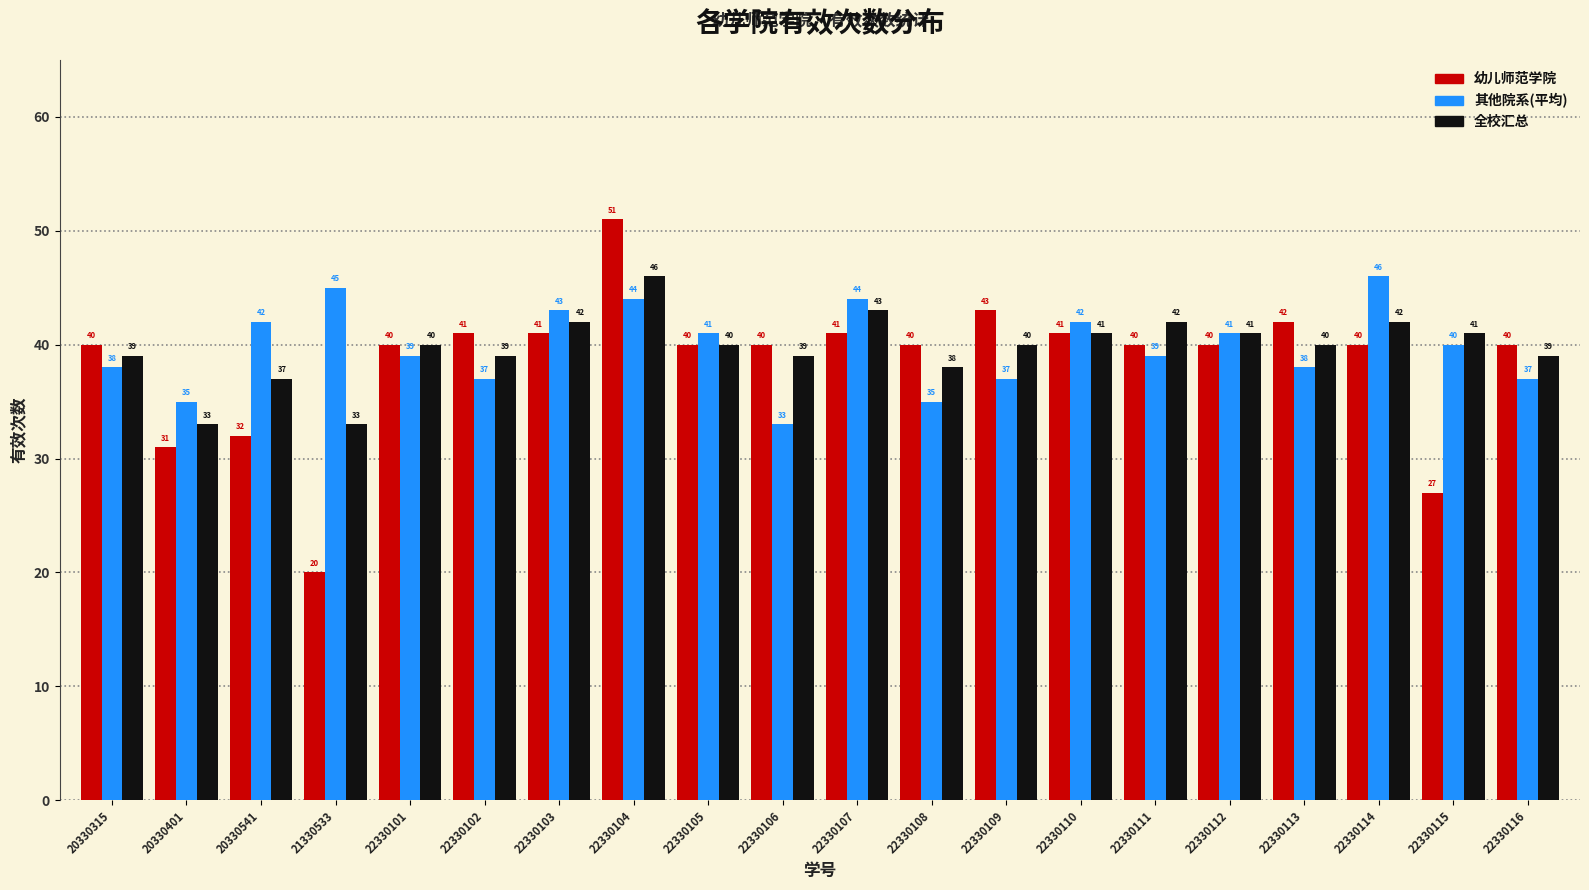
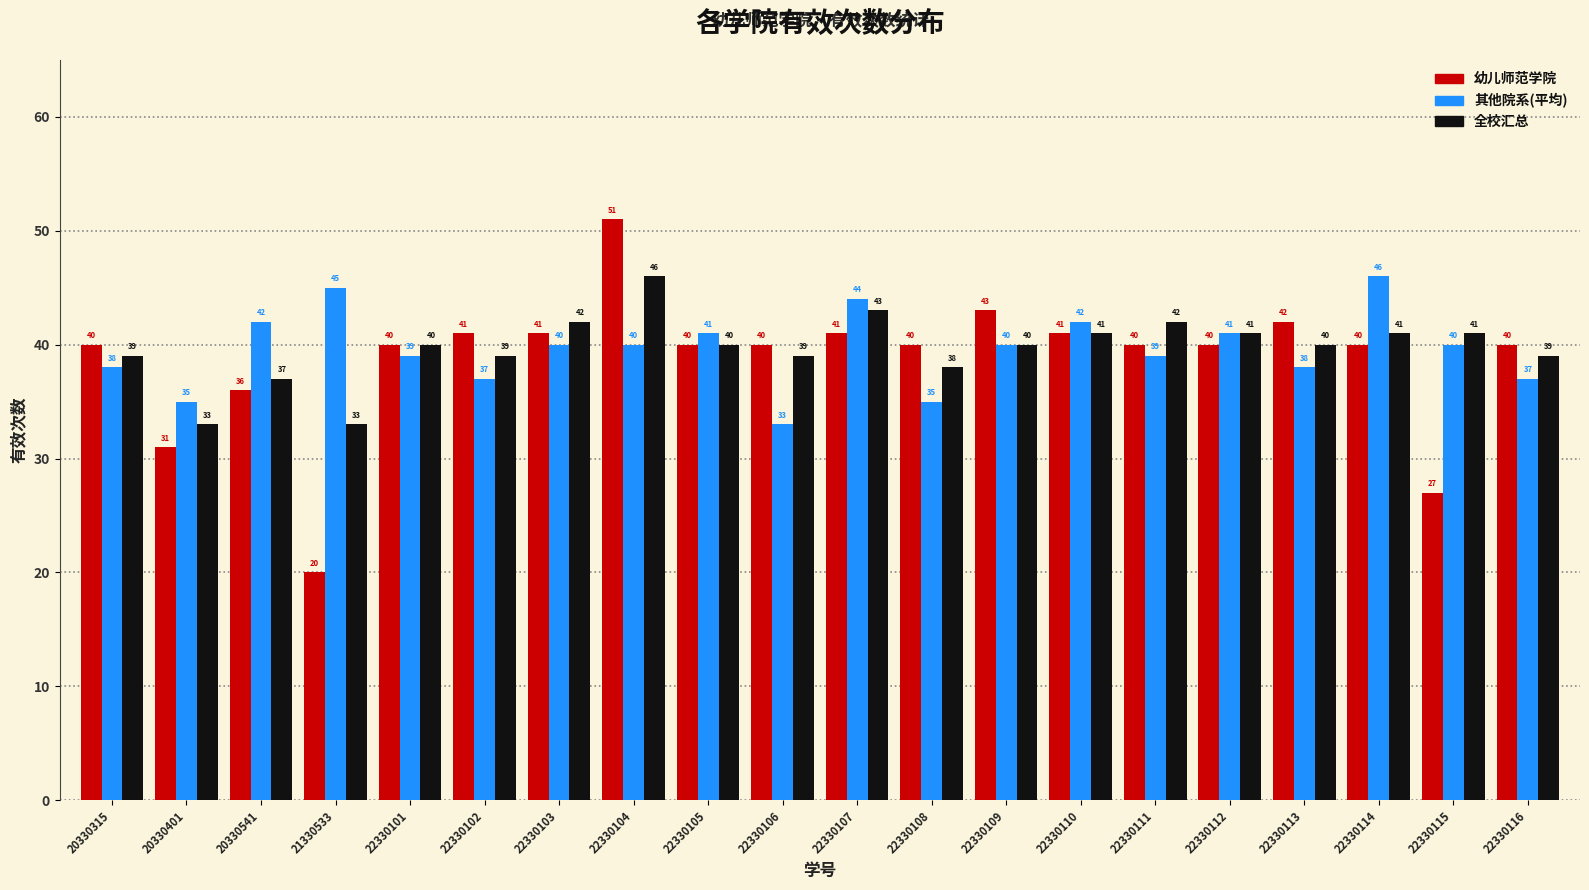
  {
    "幼儿师范学院": {
      "20330315": 40,
      "20330401": 31,
-     "20330541": 32,
+     "20330541": 36,
      "21330533": 20,
      "22330101": 40,
      "22330102": 41,
      "22330103": 41,
      "22330104": 51,
      "22330105": 40,
      "22330106": 40,
      "22330107": 41,
      "22330108": 40,
      "22330109": 43,
      "22330110": 41,
      "22330111": 40,
      "22330112": 40,
      "22330113": 42,
      "22330114": 40,
      "22330115": 27,
      "22330116": 40
    },
    "其他院系(平均)": {
      "20330315": 38,
      "20330401": 35,
      "20330541": 42,
      "21330533": 45,
      "22330101": 39,
      "22330102": 37,
-     "22330103": 43,
-     "22330104": 44,
+     "22330103": 40,
+     "22330104": 40,
      "22330105": 41,
      "22330106": 33,
      "22330107": 44,
      "22330108": 35,
-     "22330109": 37,
+     "22330109": 40,
      "22330110": 42,
      "22330111": 39,
      "22330112": 41,
      "22330113": 38,
      "22330114": 46,
      "22330115": 40,
      "22330116": 37
    },
    "全校汇总": {
      "20330315": 39,
      "20330401": 33,
      "20330541": 37,
      "21330533": 33,
      "22330101": 40,
      "22330102": 39,
      "22330103": 42,
      "22330104": 46,
      "22330105": 40,
      "22330106": 39,
      "22330107": 43,
      "22330108": 38,
      "22330109": 40,
      "22330110": 41,
      "22330111": 42,
      "22330112": 41,
      "22330113": 40,
-     "22330114": 42,
+     "22330114": 41,
      "22330115": 41,
      "22330116": 39
    }
  }
